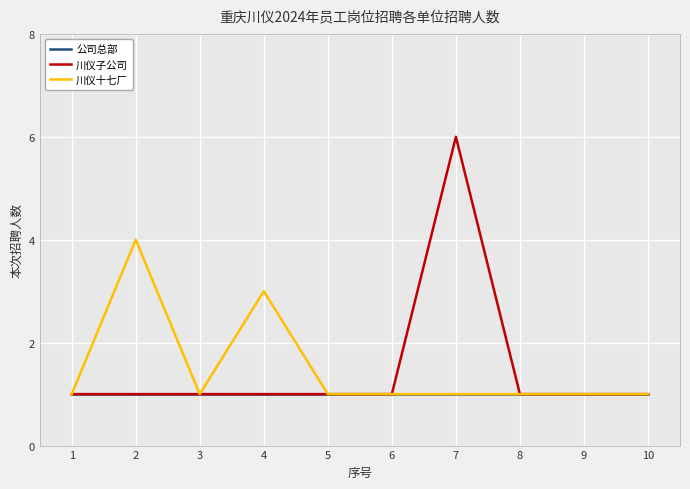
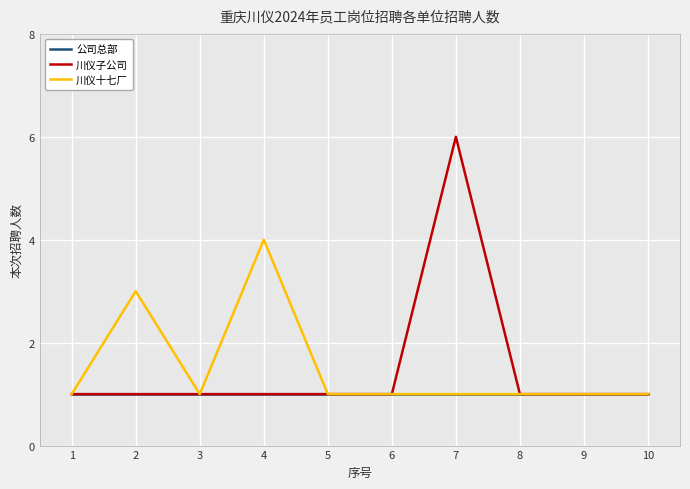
  {
    "川仪子公司": {
      "7": 6
    },
    "川仪十七厂": {
-     "2": 4,
-     "4": 3
+     "2": 3,
+     "4": 4
    }
  }
